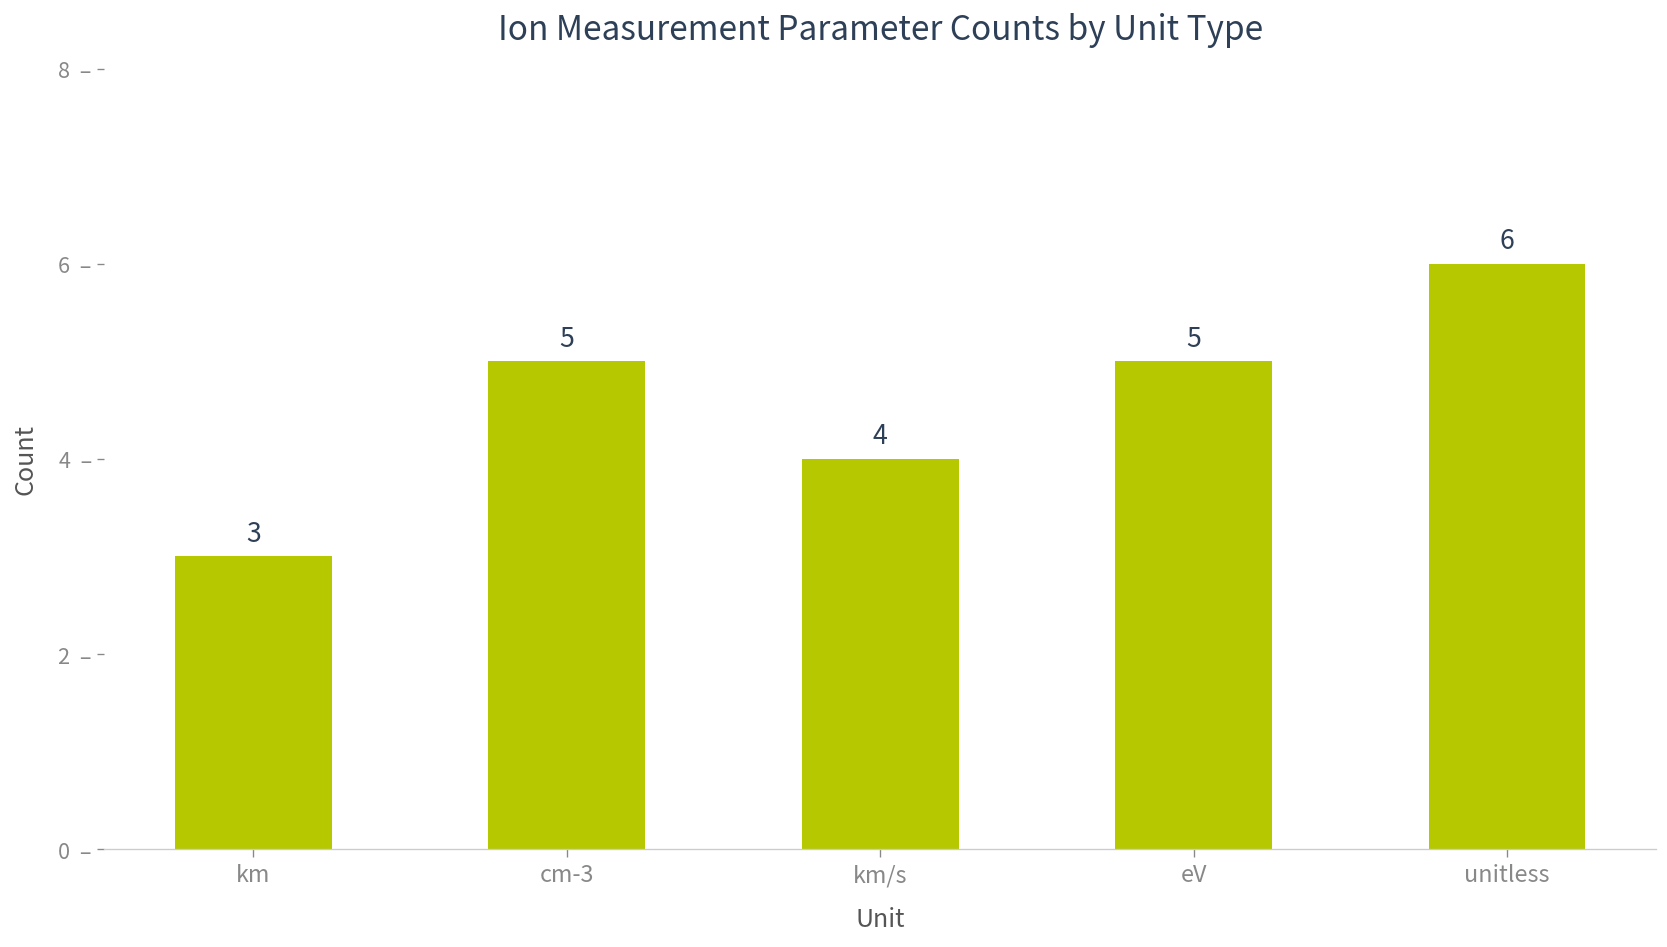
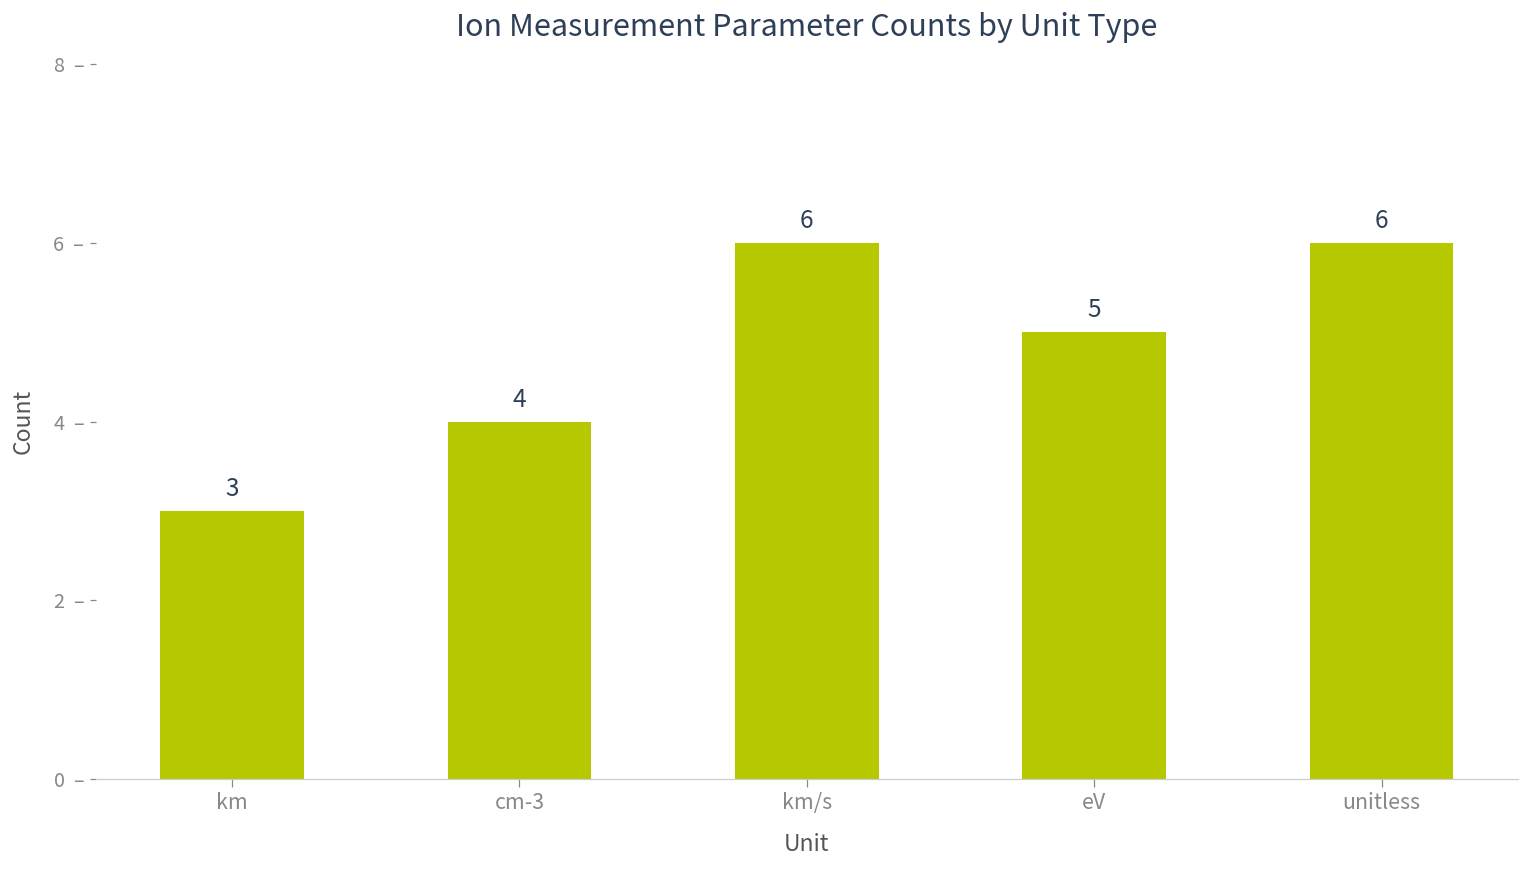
  {
    "km": 3,
-   "cm-3": 5,
-   "km/s": 4,
+   "cm-3": 4,
+   "km/s": 6,
    "eV": 5,
    "unitless": 6
  }
